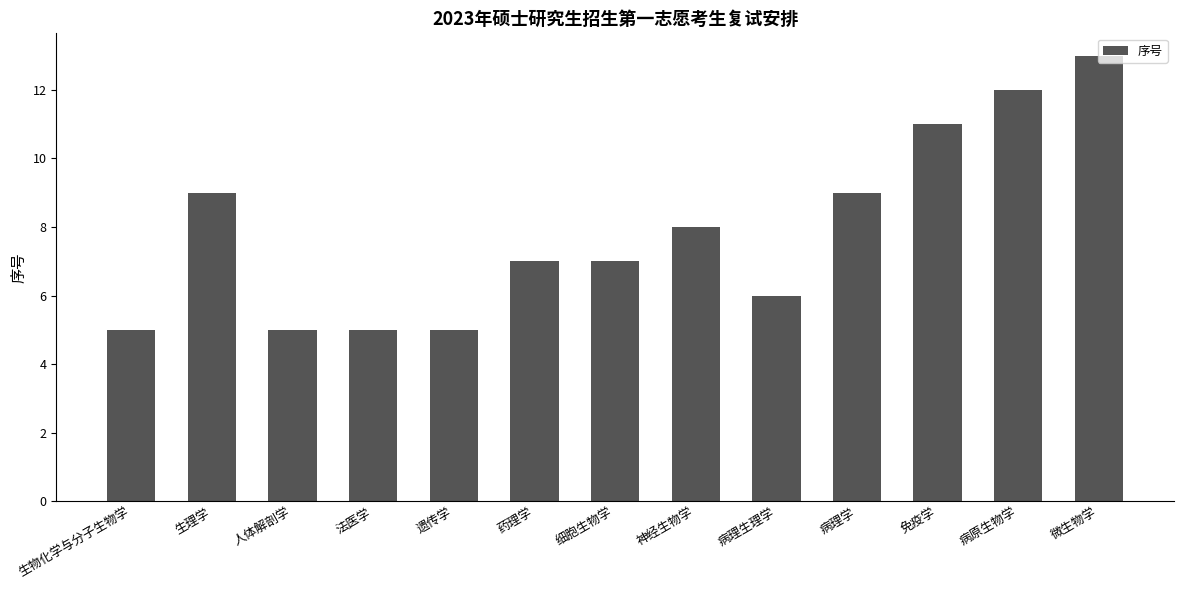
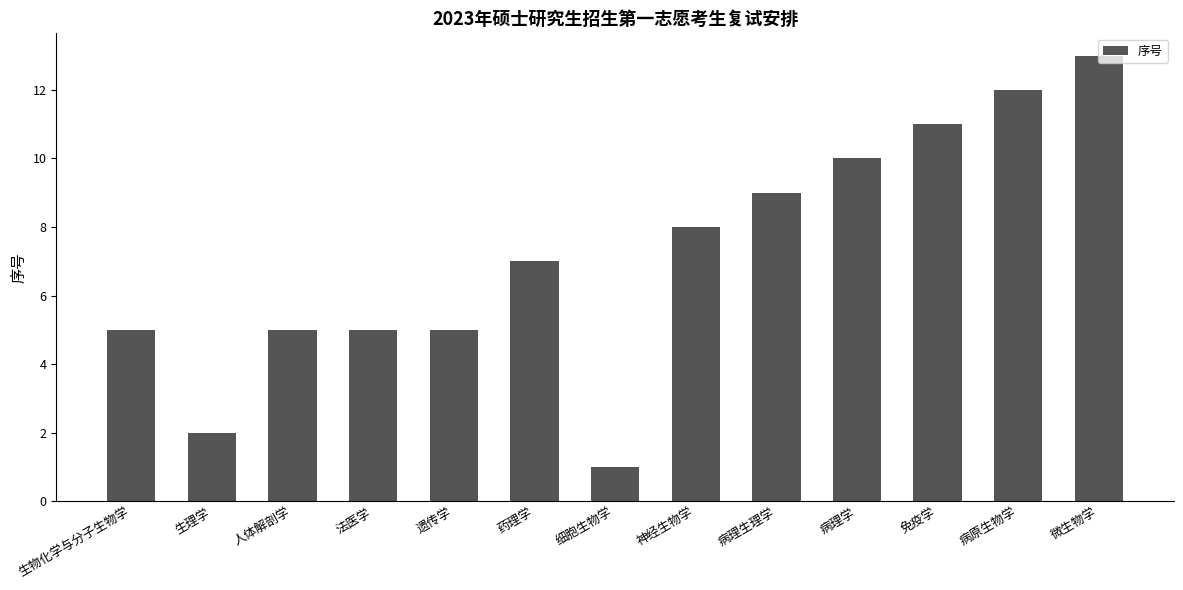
  {
    "生物化学与分子生物学": 5,
-   "生理学": 9,
+   "生理学": 2,
    "人体解剖学": 5,
    "法医学": 5,
    "遗传学": 5,
    "药理学": 7,
-   "细胞生物学": 7,
+   "细胞生物学": 1,
    "神经生物学": 8,
-   "病理生理学": 6,
-   "病理学": 9,
+   "病理生理学": 9,
+   "病理学": 10,
    "免疫学": 11,
    "病原生物学": 12
  }
